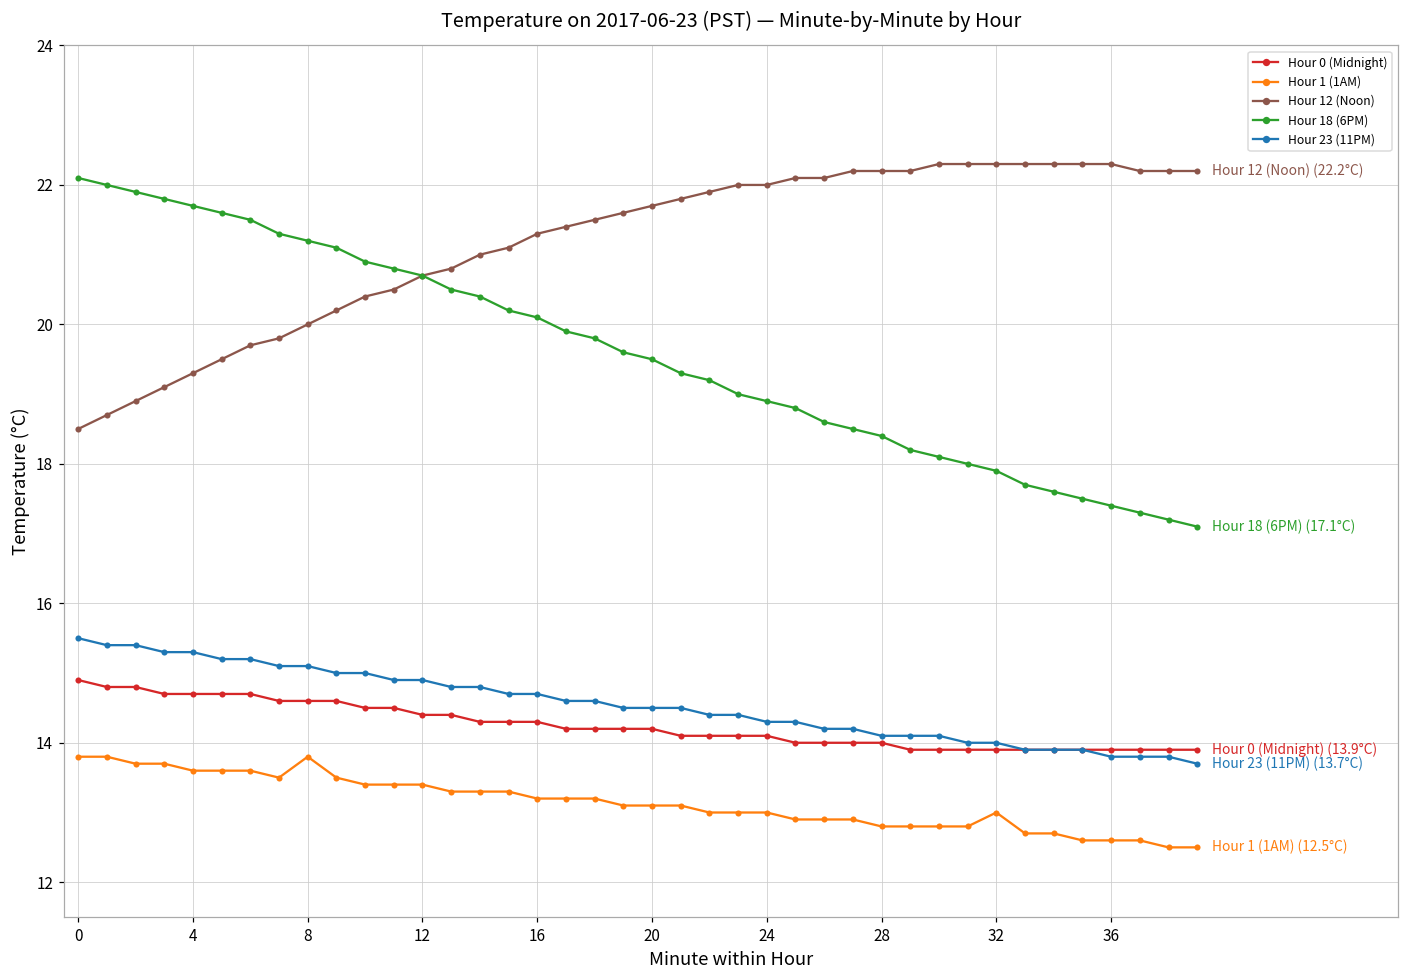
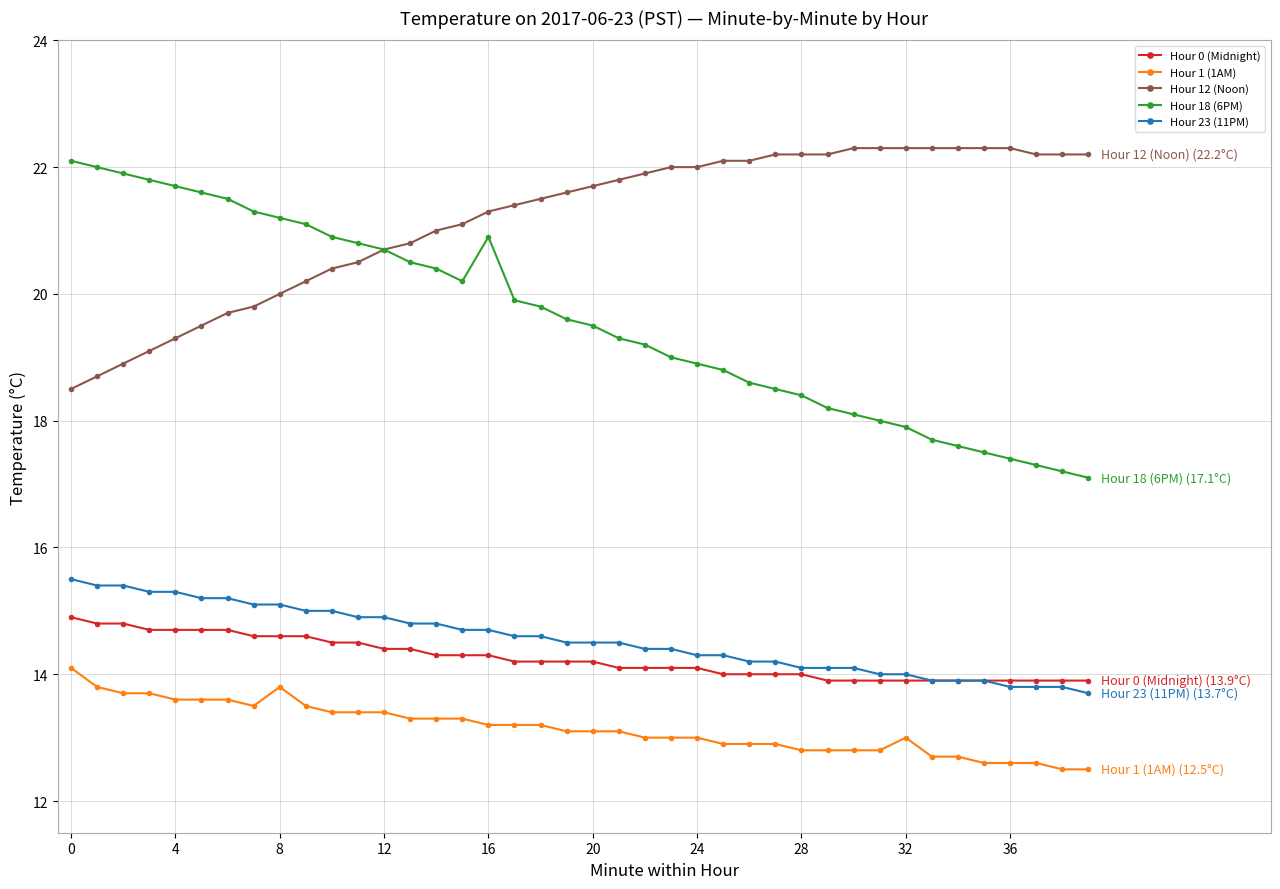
  {
    "Hour 0 (Midnight)": {
      "0": 14.9,
      "4": 14.7,
      "8": 14.6,
      "12": 14.4,
      "16": 14.3,
      "20": 14.2,
      "24": 14.1,
      "28": 14.0,
      "32": 13.9,
      "36": 13.9
    },
    "Hour 1 (1AM)": {
-     "0": 13.8,
+     "0": 14.1,
      "4": 13.6,
      "8": 13.8,
      "12": 13.4,
      "16": 13.2,
      "20": 13.1,
      "24": 13.0,
      "28": 12.8,
      "32": 13.0,
      "36": 12.6
    },
    "Hour 12 (Noon)": {
      "0": 18.5,
      "4": 19.3,
      "8": 20.0,
      "16": 21.3,
      "20": 21.7,
      "24": 22.0,
      "28": 22.2,
      "32": 22.3,
      "36": 22.3
    },
    "Hour 18 (6PM)": {
      "0": 22.1,
      "4": 21.7,
      "8": 21.2,
-     "16": 20.1,
+     "16": 20.9,
      "20": 19.5,
      "24": 18.9,
      "28": 18.4,
      "32": 17.9,
      "36": 17.4
    },
    "Hour 23 (11PM)": {
      "0": 15.5,
      "4": 15.3,
      "8": 15.1,
      "12": 14.9,
      "16": 14.7,
      "20": 14.5,
      "24": 14.3,
      "28": 14.1,
      "32": 14.0,
      "36": 13.8
    }
  }
